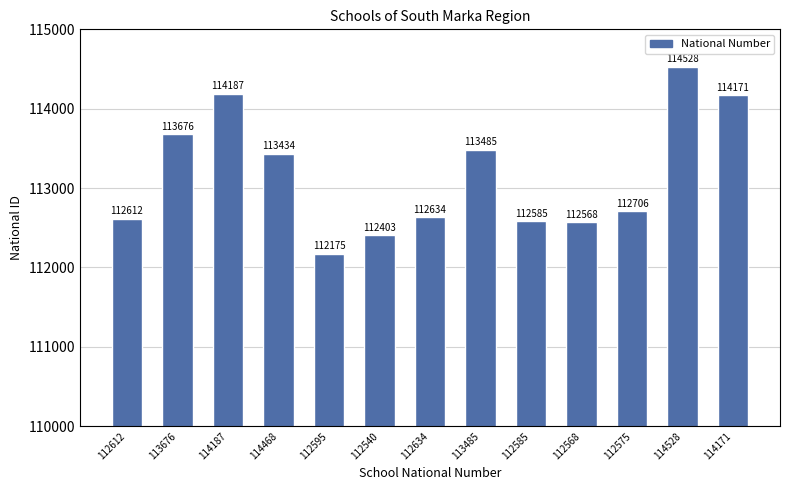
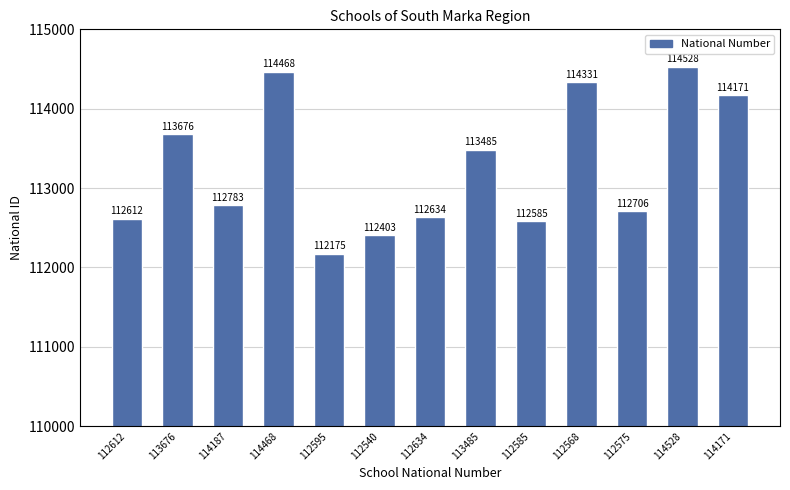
  {
    "112612": 112612,
    "113676": 113676,
-   "114187": 114187,
-   "114468": 113434,
+   "114187": 112783,
+   "114468": 114468,
    "112595": 112175,
    "112540": 112403,
    "112634": 112634,
    "113485": 113485,
    "112585": 112585,
-   "112568": 112568,
+   "112568": 114331,
    "112575": 112706,
    "114528": 114528,
    "114171": 114171
  }
